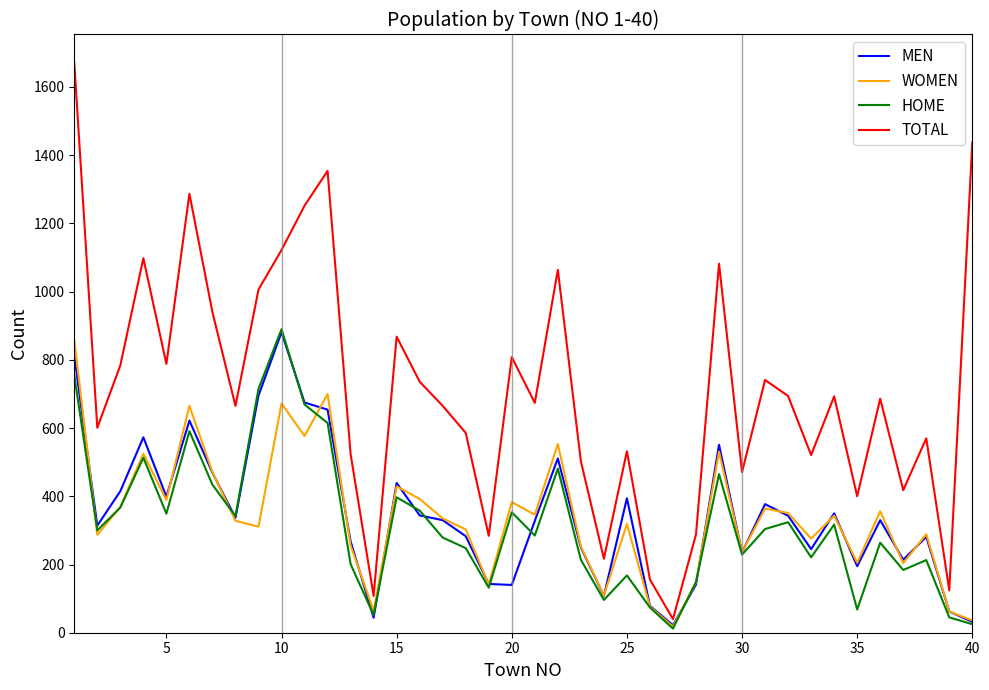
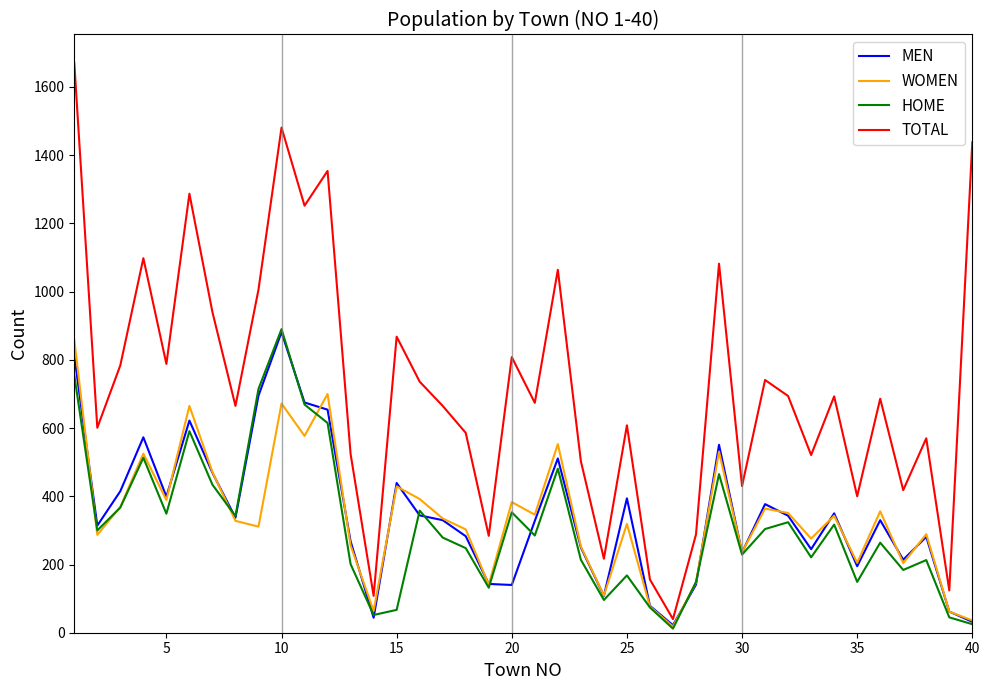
  {
    "MEN": {
      "5": 400,
      "10": 880,
      "15": 440,
      "20": 140,
      "25": 390,
      "35": 200
    },
    "WOMEN": {
      "5": 390,
      "10": 670,
      "15": 430,
      "20": 380,
      "25": 320,
      "35": 210
    },
    "HOME": {
      "5": 350,
      "10": 890,
-     "15": 400,
+     "15": 70,
      "20": 350,
      "25": 170,
-     "35": 70
+     "35": 150
    },
    "TOTAL": {
      "5": 790,
-     "10": 1120,
+     "10": 1480,
      "15": 870,
      "20": 810,
-     "25": 530,
-     "30": 470,
+     "25": 610,
+     "30": 430,
      "35": 400,
      "40": 1440
    }
  }
